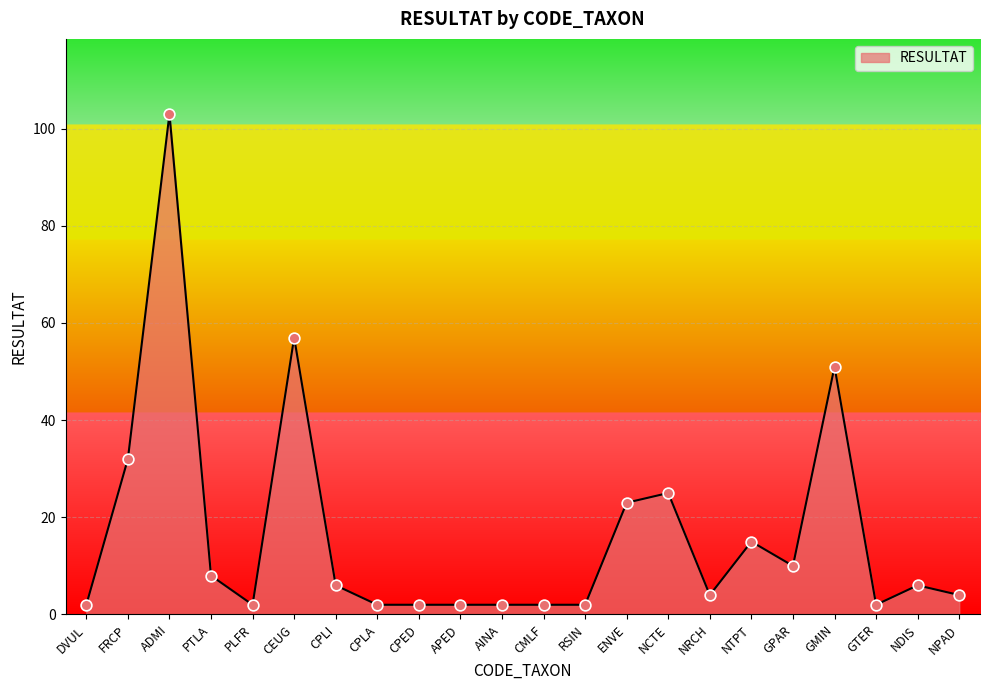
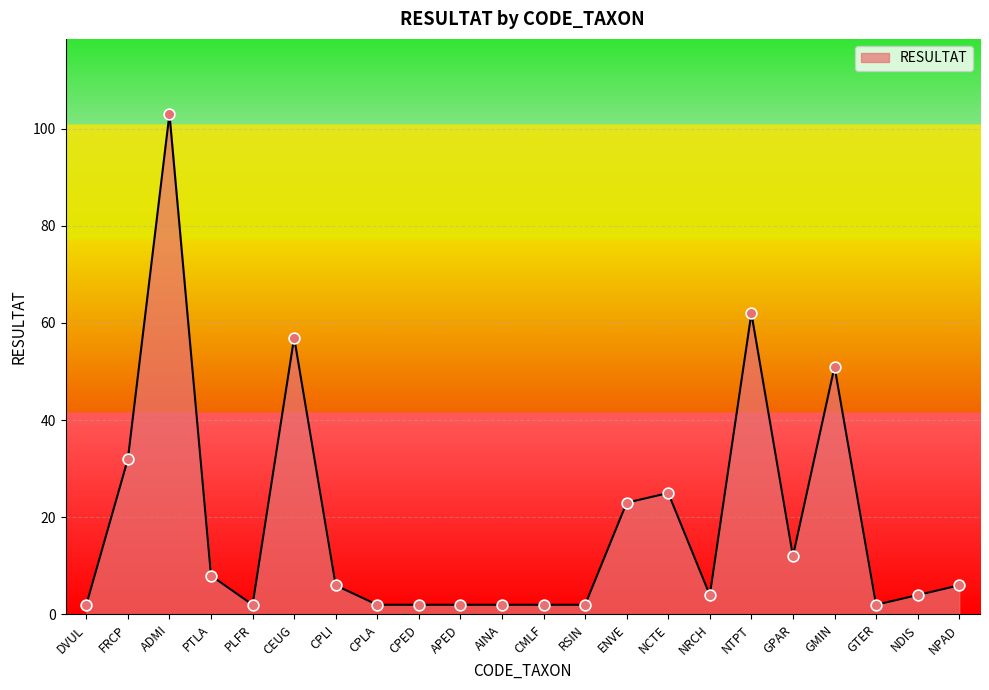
  {
    "DVUL": 2,
    "FRCP": 32,
    "ADMI": 103,
    "PTLA": 8,
    "PLFR": 2,
    "CEUG": 57,
    "CPLI": 6,
    "CPLA": 2,
    "CPED": 2,
    "APED": 2,
    "AINA": 2,
    "CMLF": 2,
    "RSIN": 2,
    "ENVE": 23,
    "NCTE": 25,
    "NRCH": 4,
-   "NTPT": 15,
-   "GPAR": 10,
+   "NTPT": 62,
+   "GPAR": 12,
    "GMIN": 51,
    "GTER": 2,
-   "NDIS": 6,
-   "NPAD": 4
+   "NDIS": 4,
+   "NPAD": 6
  }
